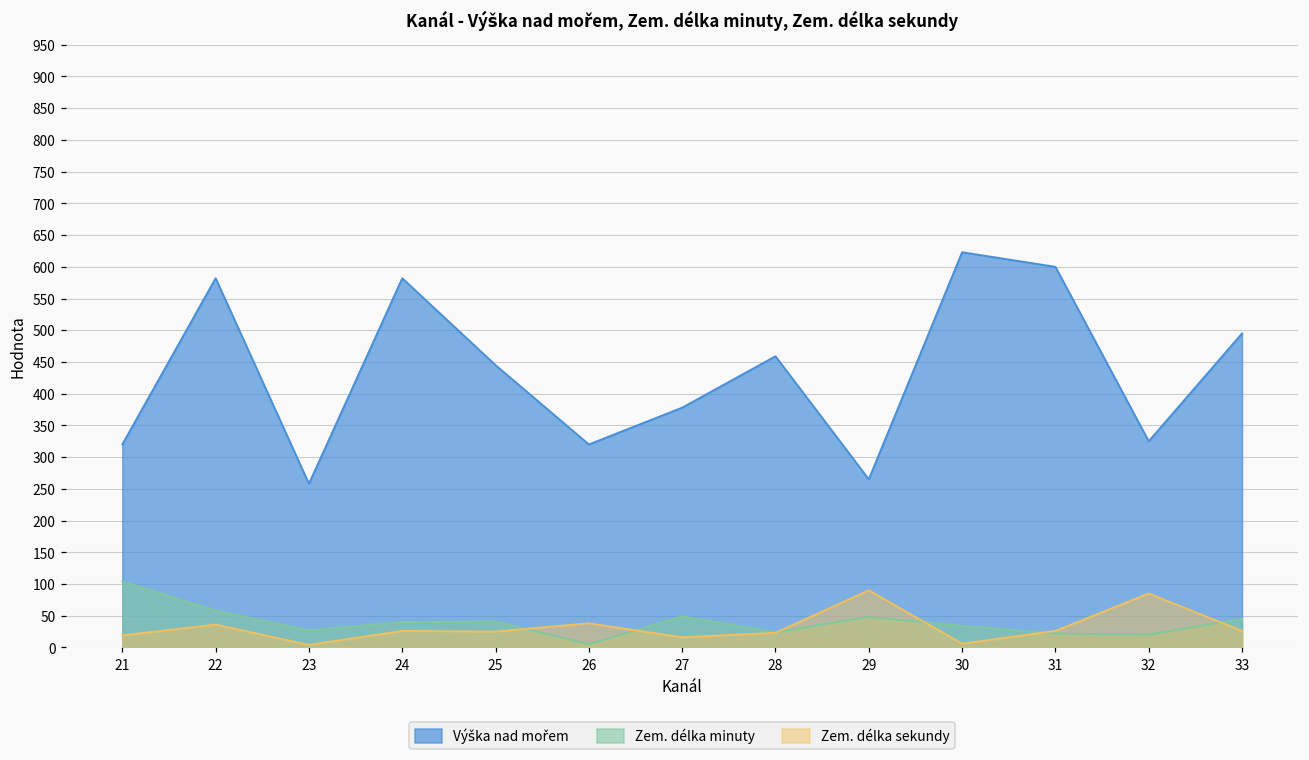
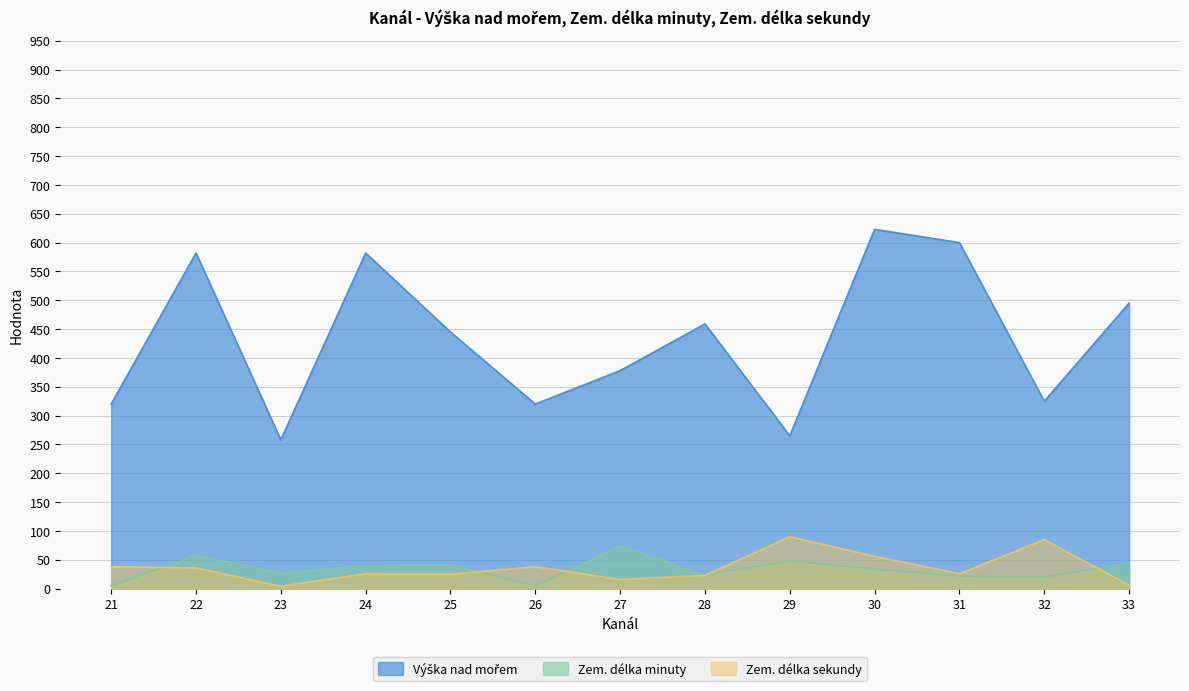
  {
    "Výška nad mořem": {
      "21": 320,
      "22": 580,
      "23": 260,
      "24": 580,
      "25": 450,
      "26": 320,
      "27": 380,
      "28": 460,
      "29": 270,
      "30": 620,
      "31": 600,
      "32": 330,
      "33": 500
    },
    "Zem. délka minuty": {
-     "21": 100,
+     "21": 10,
      "22": 60,
      "23": 30,
      "24": 40,
      "25": 40,
      "26": 10,
-     "27": 50,
+     "27": 70,
      "29": 50,
      "30": 30,
      "32": 20,
      "33": 50
    },
    "Zem. délka sekundy": {
-     "21": 20,
+     "21": 40,
      "22": 40,
      "23": 0,
      "24": 30,
      "25": 30,
      "26": 40,
      "27": 20,
      "29": 90,
-     "30": 10,
+     "30": 60,
      "32": 90,
-     "33": 30
+     "33": 10
    }
  }
